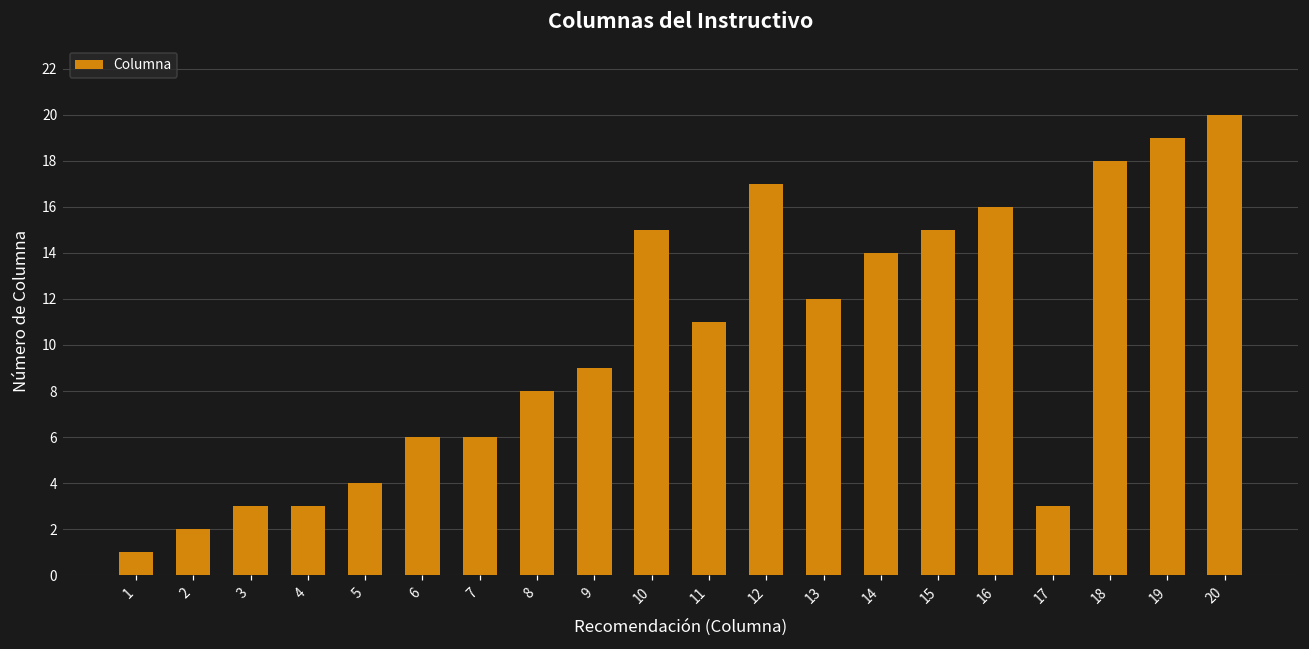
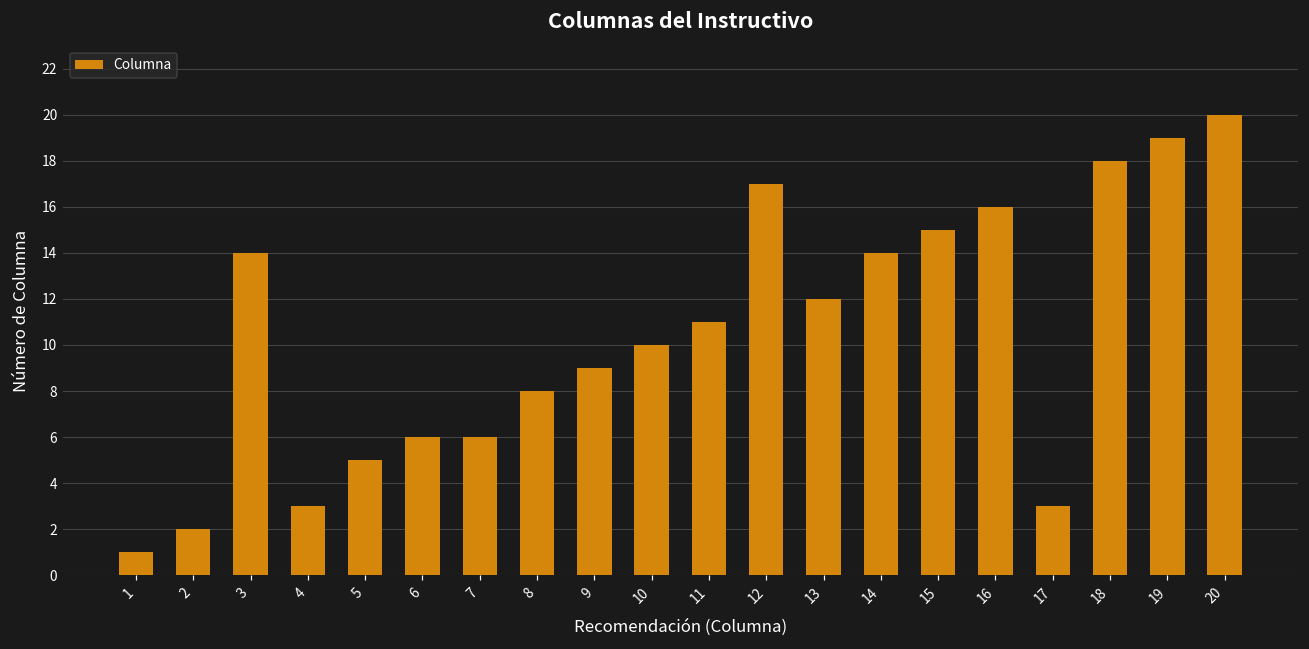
  {
    "1": 1,
    "2": 2,
-   "3": 3,
+   "3": 14,
    "4": 3,
-   "5": 4,
+   "5": 5,
    "6": 6,
    "7": 6,
    "8": 8,
    "9": 9,
-   "10": 15,
+   "10": 10,
    "11": 11,
    "12": 17,
    "13": 12,
    "14": 14,
    "15": 15,
    "16": 16,
    "17": 3,
    "18": 18,
    "19": 19,
    "20": 20
  }
